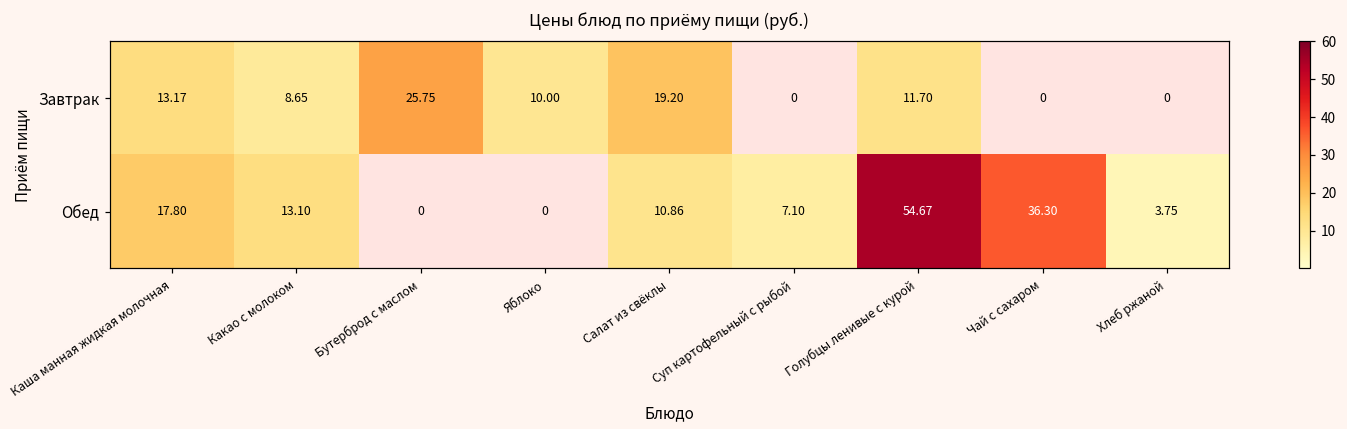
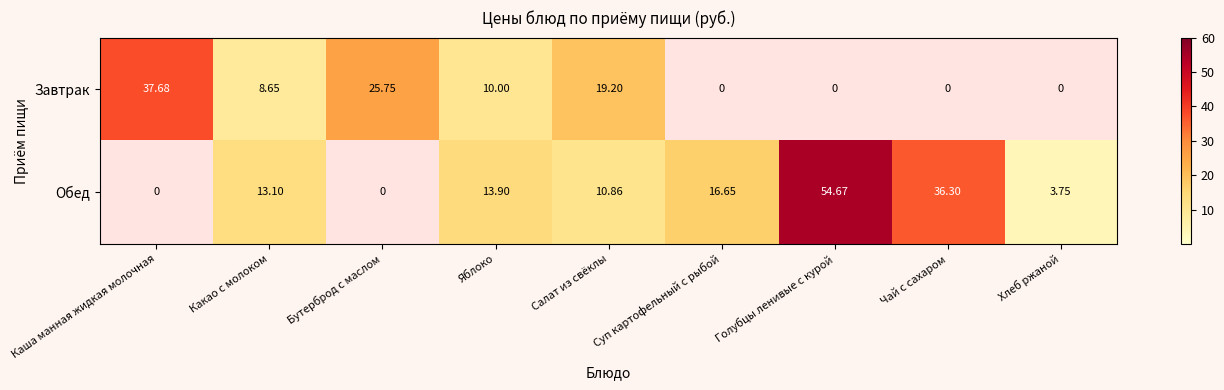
  {
    "Завтрак": {
-     "Каша манная жидкая молочная": 13.17,
+     "Каша манная жидкая молочная": 37.68,
      "Какао с молоком": 8.65,
      "Бутерброд с маслом": 25.75,
      "Яблоко": 10.00,
      "Салат из свёклы": 19.20,
      "Суп картофельный с рыбой": 0,
-     "Голубцы ленивые с курой": 11.70,
+     "Голубцы ленивые с курой": 0,
      "Чай с сахаром": 0,
      "Хлеб ржаной": 0
    },
    "Обед": {
-     "Каша манная жидкая молочная": 17.80,
+     "Каша манная жидкая молочная": 0,
      "Какао с молоком": 13.10,
      "Бутерброд с маслом": 0,
-     "Яблоко": 0,
+     "Яблоко": 13.90,
      "Салат из свёклы": 10.86,
-     "Суп картофельный с рыбой": 7.10,
+     "Суп картофельный с рыбой": 16.65,
      "Голубцы ленивые с курой": 54.67,
      "Чай с сахаром": 36.30,
      "Хлеб ржаной": 3.75
    }
  }
